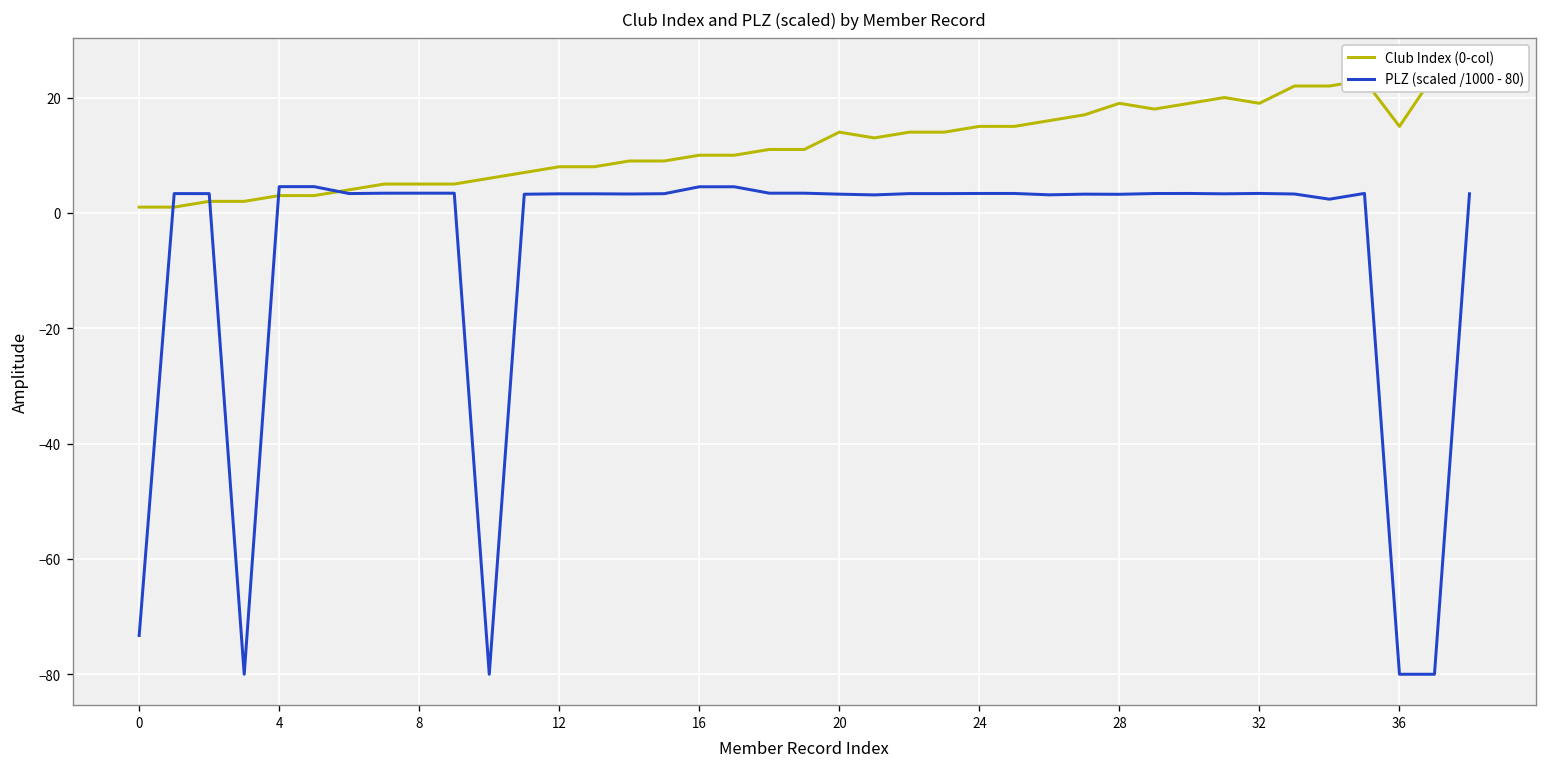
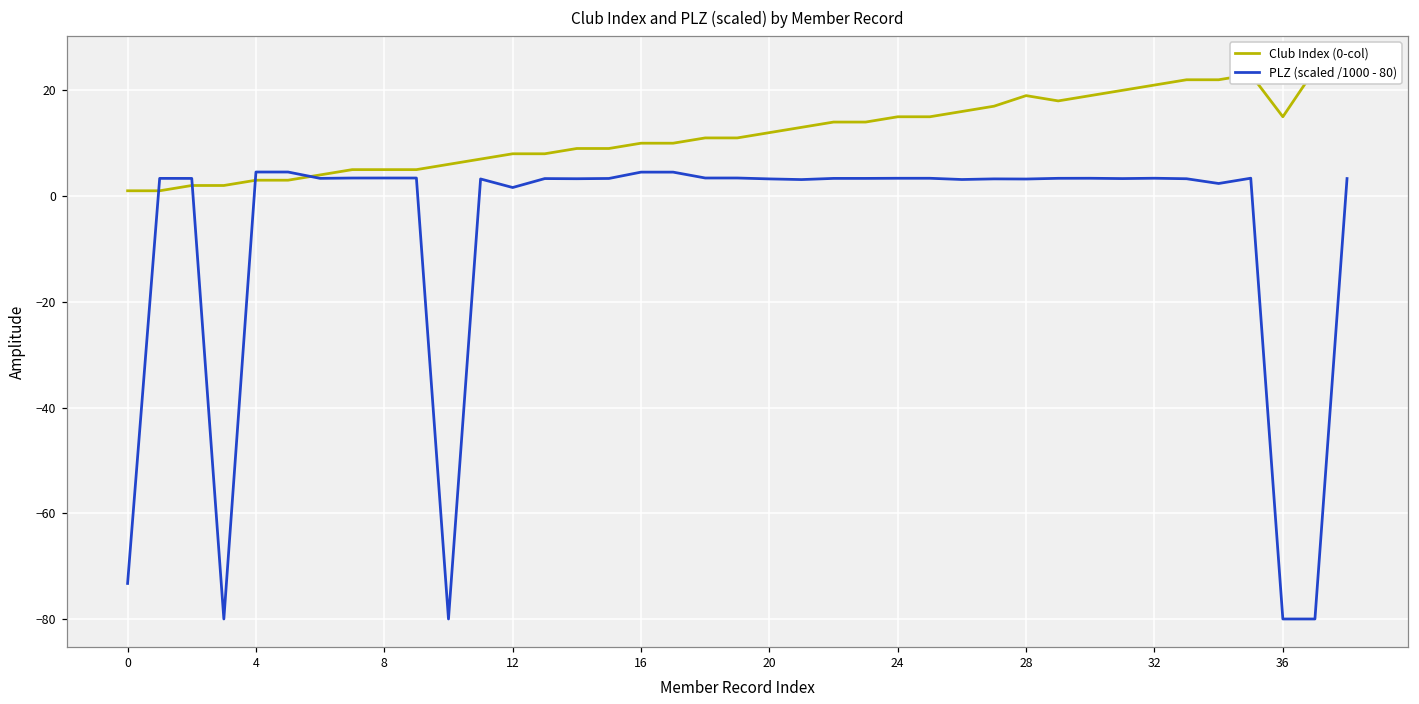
  {
    "Club Index (0-col)": {
      "0": 1,
      "4": 3,
      "8": 5,
      "12": 8,
      "16": 10,
-     "20": 14,
+     "20": 12,
      "24": 15,
      "28": 19,
-     "32": 19,
+     "32": 21,
      "36": 15
    },
    "PLZ (scaled /1000 - 80)": {
      "0": -73,
      "4": 5,
      "8": 3,
-     "12": 3,
+     "12": 2,
      "16": 5,
      "20": 3,
      "24": 3,
      "28": 3,
      "32": 3,
      "36": -80
    }
  }
